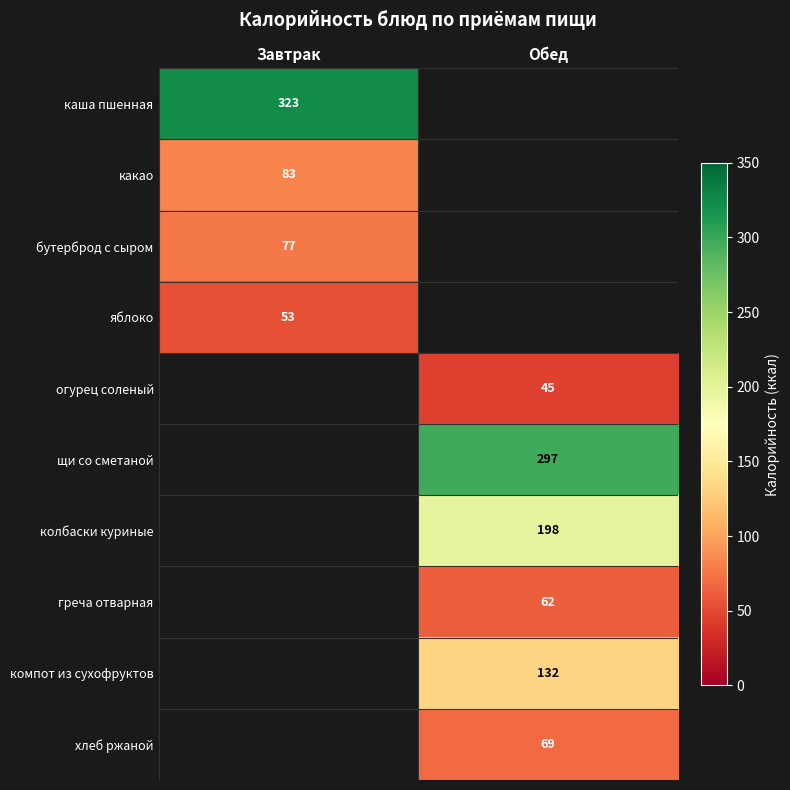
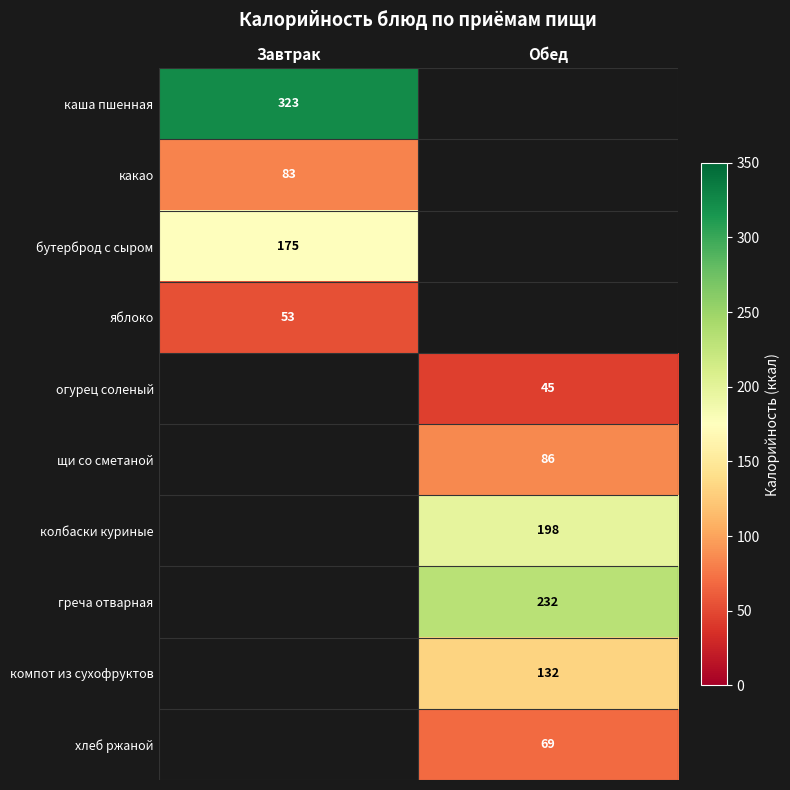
  {
    "каша пшенная": {
      "Завтрак": 323
    },
    "какао": {
      "Завтрак": 83
    },
    "бутерброд с сыром": {
-     "Завтрак": 77
+     "Завтрак": 175
    },
    "яблоко": {
      "Завтрак": 53
    },
    "огурец соленый": {
      "Обед": 45
    },
    "щи со сметаной": {
-     "Обед": 297
+     "Обед": 86
    },
    "колбаски куриные": {
      "Обед": 198
    },
    "греча отварная": {
-     "Обед": 62
+     "Обед": 232
    },
    "компот из сухофруктов": {
      "Обед": 132
    },
    "хлеб ржаной": {
      "Обед": 69
    }
  }
